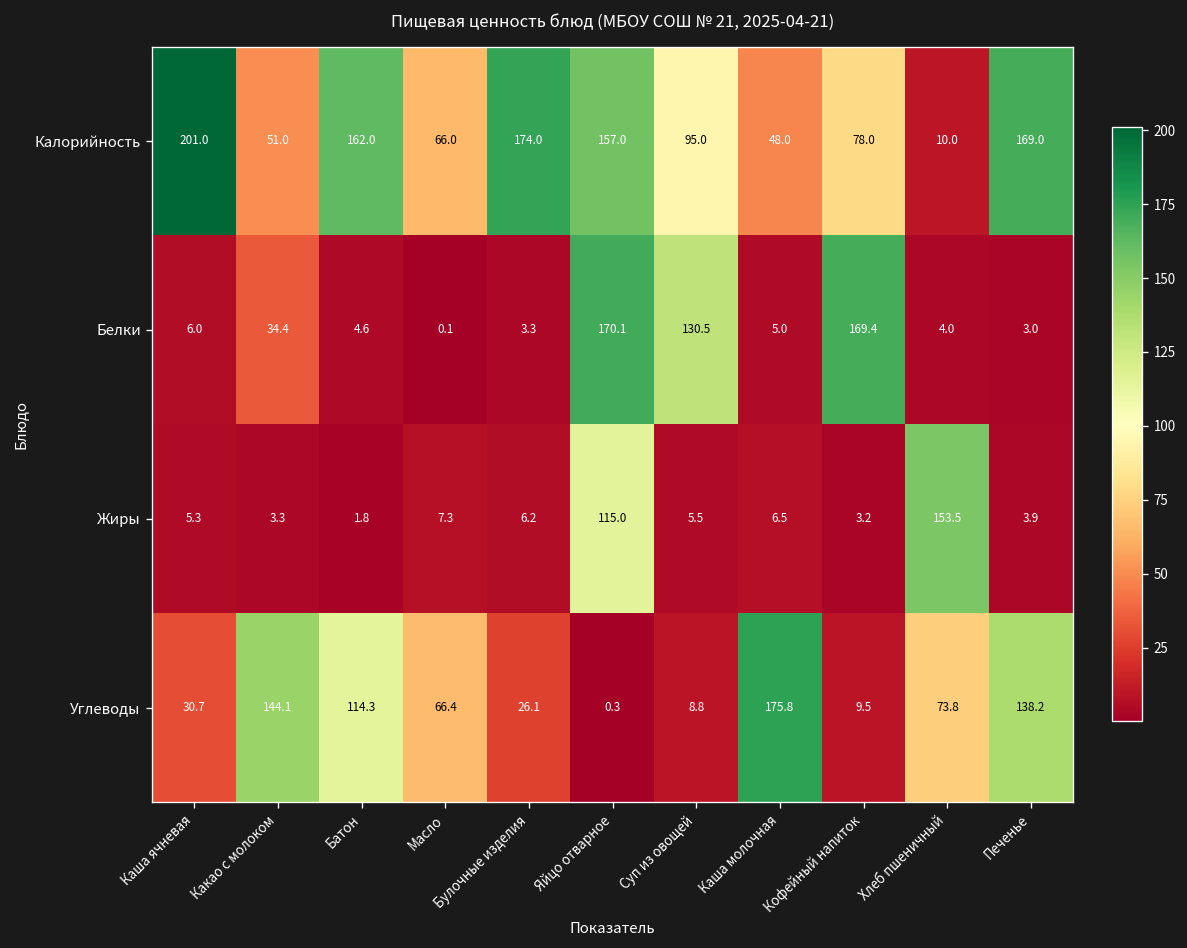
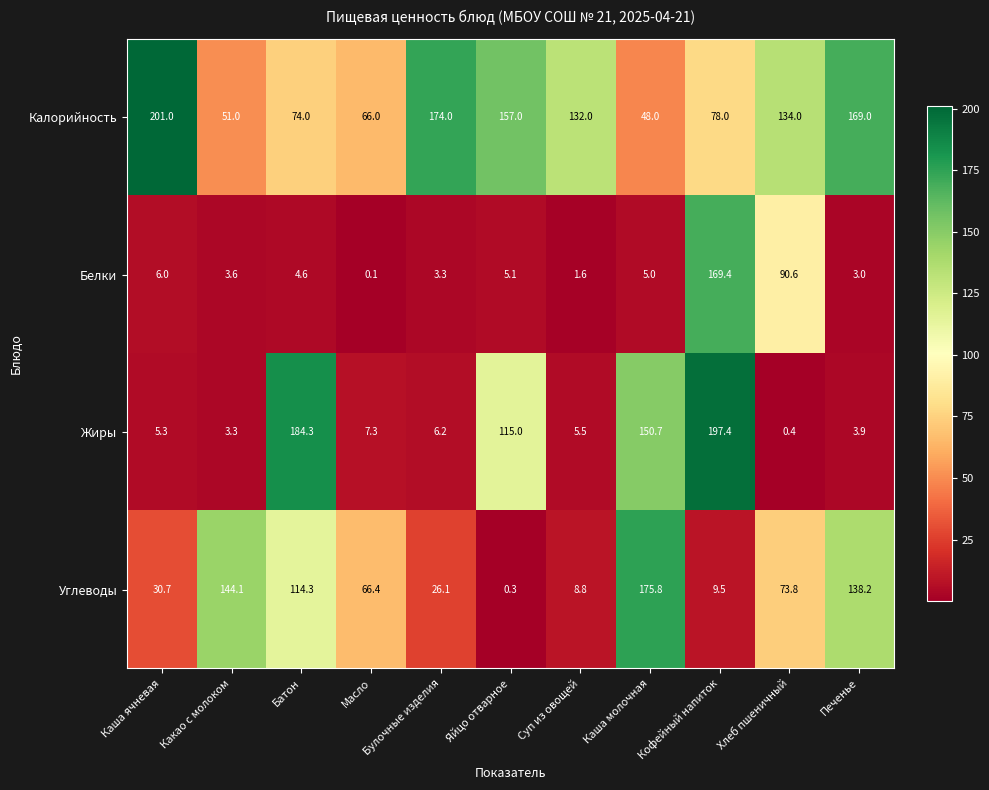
  {
    "Калорийность": {
      "Каша ячневая": 201.0,
      "Какао с молоком": 51.0,
-     "Батон": 162.0,
+     "Батон": 74.0,
      "Масло": 66.0,
      "Булочные изделия": 174.0,
      "Яйцо отварное": 157.0,
-     "Суп из овощей": 95.0,
+     "Суп из овощей": 132.0,
      "Каша молочная": 48.0,
      "Кофейный напиток": 78.0,
-     "Хлеб пшеничный": 10.0,
+     "Хлеб пшеничный": 134.0,
      "Печенье": 169.0
    },
    "Белки": {
      "Каша ячневая": 6.0,
-     "Какао с молоком": 34.4,
+     "Какао с молоком": 3.6,
      "Батон": 4.6,
      "Масло": 0.1,
      "Булочные изделия": 3.3,
-     "Яйцо отварное": 170.1,
-     "Суп из овощей": 130.5,
+     "Яйцо отварное": 5.1,
+     "Суп из овощей": 1.6,
      "Каша молочная": 5.0,
      "Кофейный напиток": 169.4,
-     "Хлеб пшеничный": 4.0,
+     "Хлеб пшеничный": 90.6,
      "Печенье": 3.0
    },
    "Жиры": {
      "Каша ячневая": 5.3,
      "Какао с молоком": 3.3,
-     "Батон": 1.8,
+     "Батон": 184.3,
      "Масло": 7.3,
      "Булочные изделия": 6.2,
      "Яйцо отварное": 115.0,
      "Суп из овощей": 5.5,
-     "Каша молочная": 6.5,
-     "Кофейный напиток": 3.2,
-     "Хлеб пшеничный": 153.5,
+     "Каша молочная": 150.7,
+     "Кофейный напиток": 197.4,
+     "Хлеб пшеничный": 0.4,
      "Печенье": 3.9
    },
    "Углеводы": {
      "Каша ячневая": 30.7,
      "Какао с молоком": 144.1,
      "Батон": 114.3,
      "Масло": 66.4,
      "Булочные изделия": 26.1,
      "Яйцо отварное": 0.3,
      "Суп из овощей": 8.8,
      "Каша молочная": 175.8,
      "Кофейный напиток": 9.5,
      "Хлеб пшеничный": 73.8,
      "Печенье": 138.2
    }
  }
